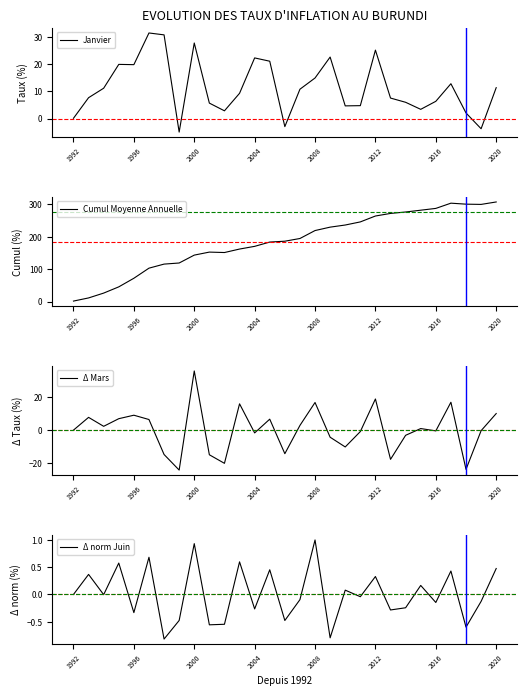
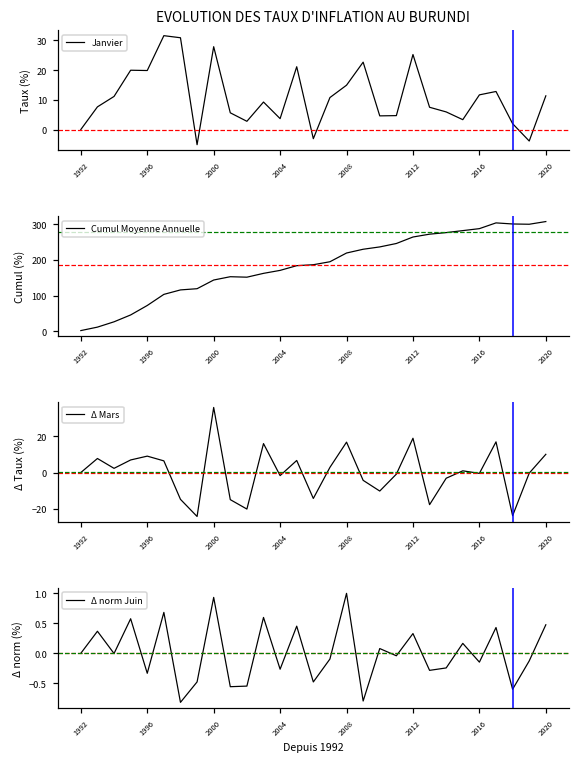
  {
    "EVOLUTION DES TAUX D'INFLATION AU BURUNDI": {
      "1992": 0,
      "1996": 20,
      "2000": 28,
-     "2004": 22,
+     "2004": 4,
      "2008": 15,
      "2012": 25,
-     "2016": 6,
+     "2016": 12,
      "2020": 11
    }
  }
